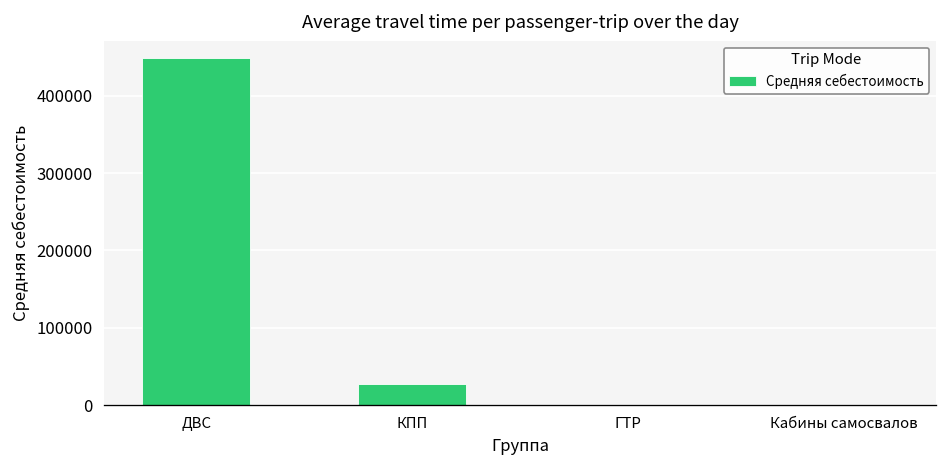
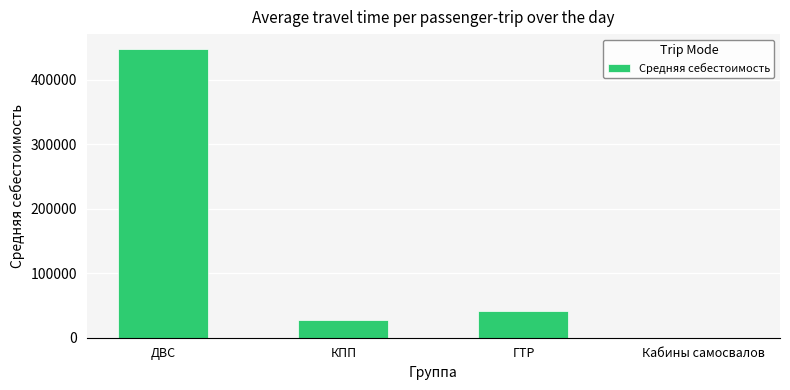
  {
    "ДВС": 450000,
    "КПП": 30000,
-   "ГТР": 0,
+   "ГТР": 40000,
    "Кабины самосвалов": 0
  }
